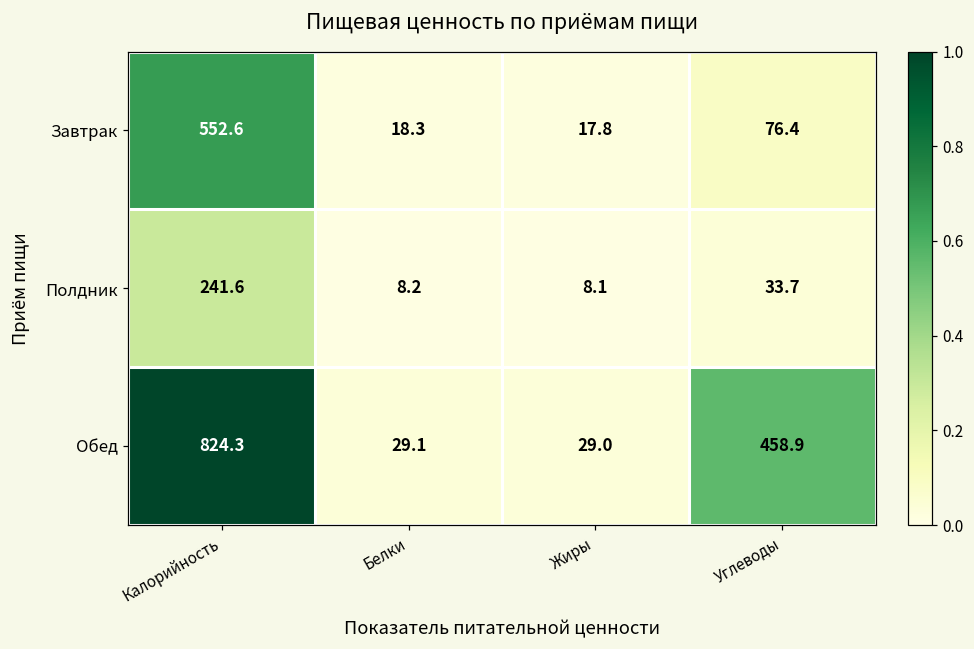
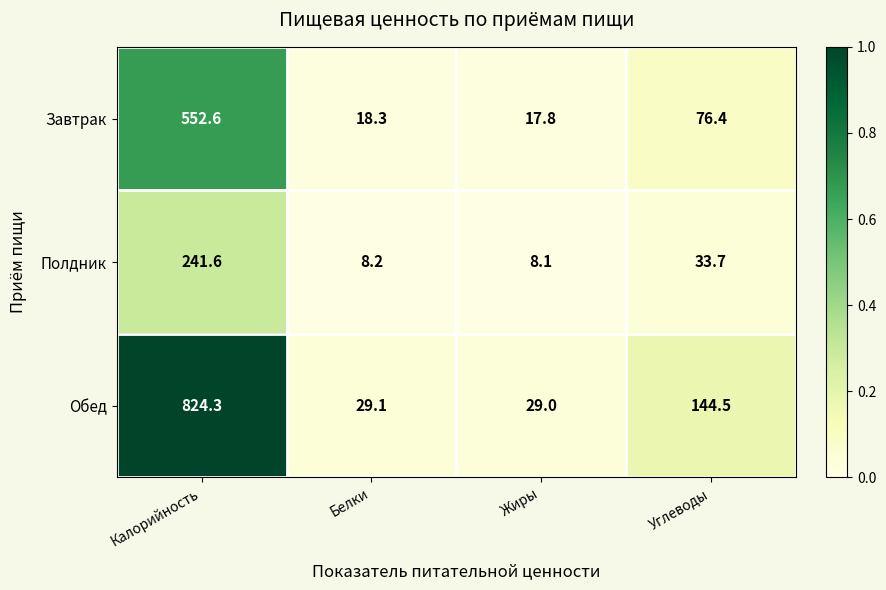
  {
    "Завтрак": {
      "Калорийность": 552.6,
      "Белки": 18.3,
      "Жиры": 17.8,
      "Углеводы": 76.4
    },
    "Полдник": {
      "Калорийность": 241.6,
      "Белки": 8.2,
      "Жиры": 8.1,
      "Углеводы": 33.7
    },
    "Обед": {
      "Калорийность": 824.3,
      "Белки": 29.1,
      "Жиры": 29.0,
-     "Углеводы": 458.9
+     "Углеводы": 144.5
    }
  }
